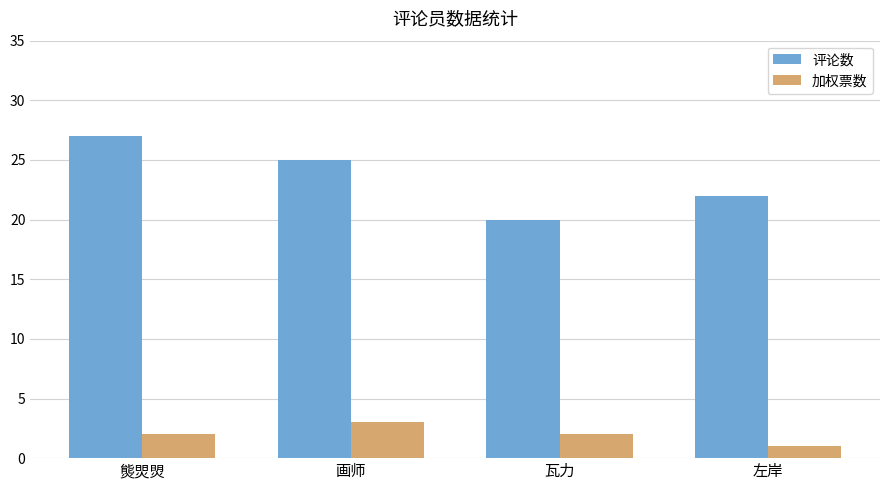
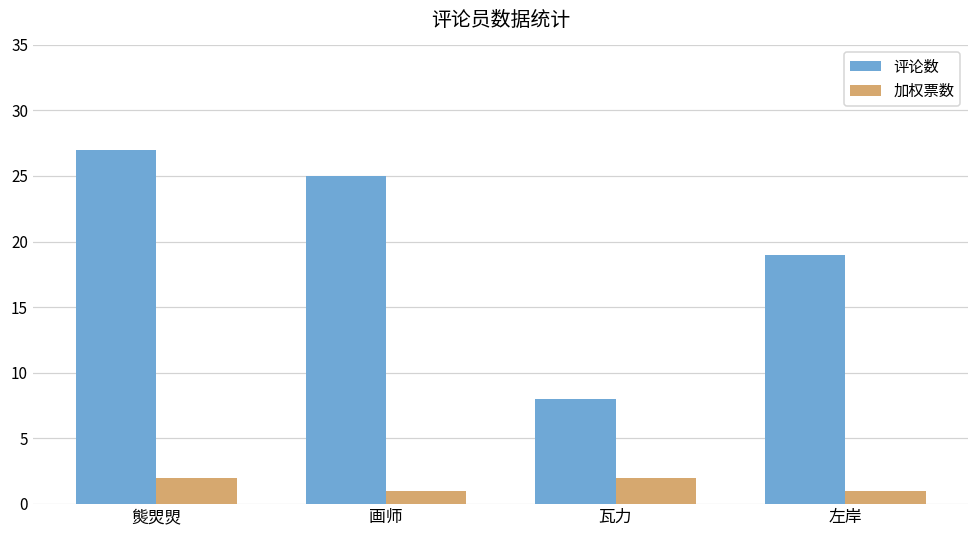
  {
    "评论数": {
      "熋焸焽": 27,
      "画师": 25,
-     "瓦力": 20,
-     "左岸": 22
+     "瓦力": 8,
+     "左岸": 19
    },
    "加权票数": {
      "熋焸焽": 2,
-     "画师": 3,
+     "画师": 1,
      "瓦力": 2,
      "左岸": 1
    }
  }
